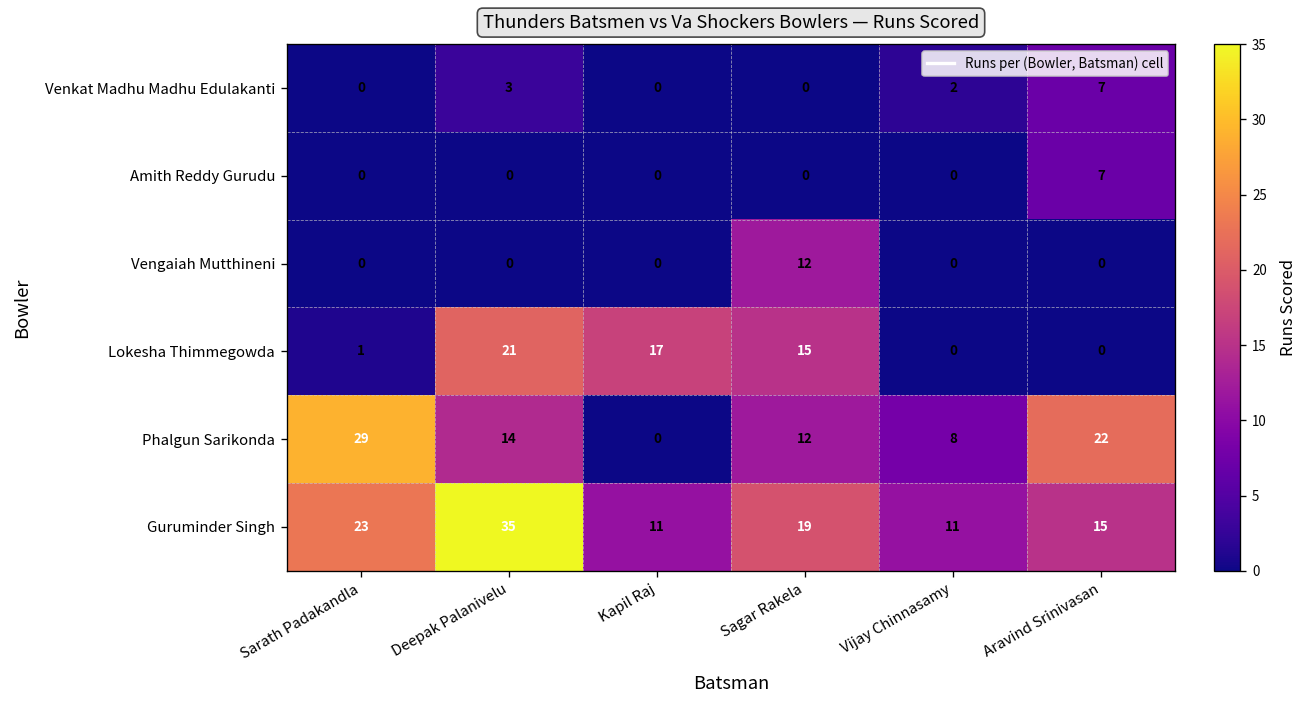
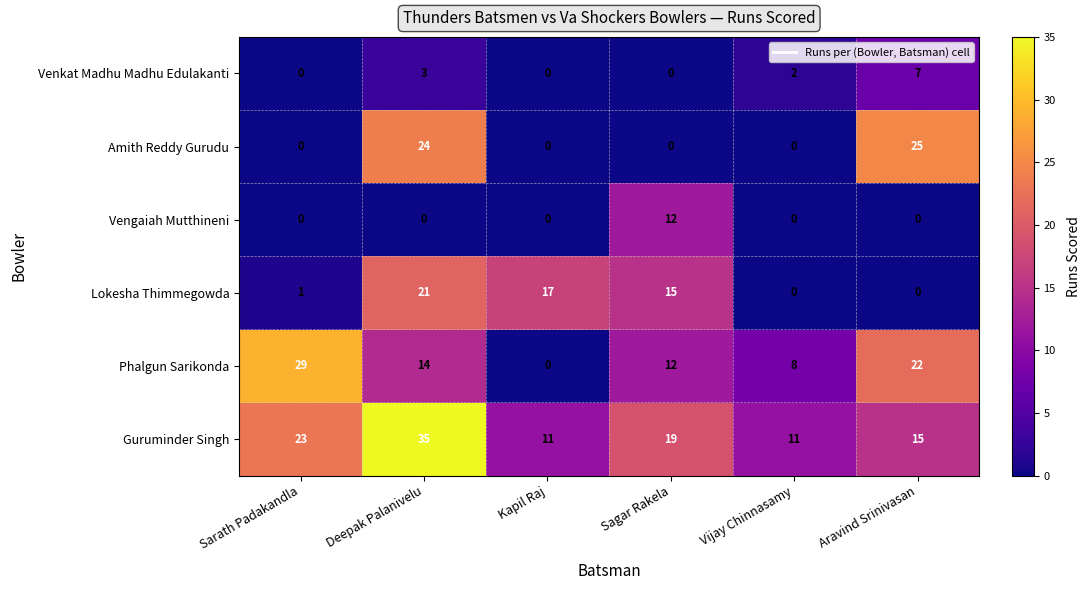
  {
    "Venkat Madhu Madhu Edulakanti": {
      "Sarath Padakandla": 0,
      "Deepak Palanivelu": 3,
      "Kapil Raj": 0,
      "Sagar Rakela": 0,
      "Vijay Chinnasamy": 2,
      "Aravind Srinivasan": 7
    },
    "Amith Reddy Gurudu": {
      "Sarath Padakandla": 0,
-     "Deepak Palanivelu": 0,
+     "Deepak Palanivelu": 24,
      "Kapil Raj": 0,
      "Sagar Rakela": 0,
      "Vijay Chinnasamy": 0,
-     "Aravind Srinivasan": 7
+     "Aravind Srinivasan": 25
    },
    "Vengaiah Mutthineni": {
      "Sarath Padakandla": 0,
      "Deepak Palanivelu": 0,
      "Kapil Raj": 0,
      "Sagar Rakela": 12,
      "Vijay Chinnasamy": 0,
      "Aravind Srinivasan": 0
    },
    "Lokesha Thimmegowda": {
      "Sarath Padakandla": 1,
      "Deepak Palanivelu": 21,
      "Kapil Raj": 17,
      "Sagar Rakela": 15,
      "Vijay Chinnasamy": 0,
      "Aravind Srinivasan": 0
    },
    "Phalgun Sarikonda": {
      "Sarath Padakandla": 29,
      "Deepak Palanivelu": 14,
      "Kapil Raj": 0,
      "Sagar Rakela": 12,
      "Vijay Chinnasamy": 8,
      "Aravind Srinivasan": 22
    },
    "Guruminder Singh": {
      "Sarath Padakandla": 23,
      "Deepak Palanivelu": 35,
      "Kapil Raj": 11,
      "Sagar Rakela": 19,
      "Vijay Chinnasamy": 11,
      "Aravind Srinivasan": 15
    }
  }
